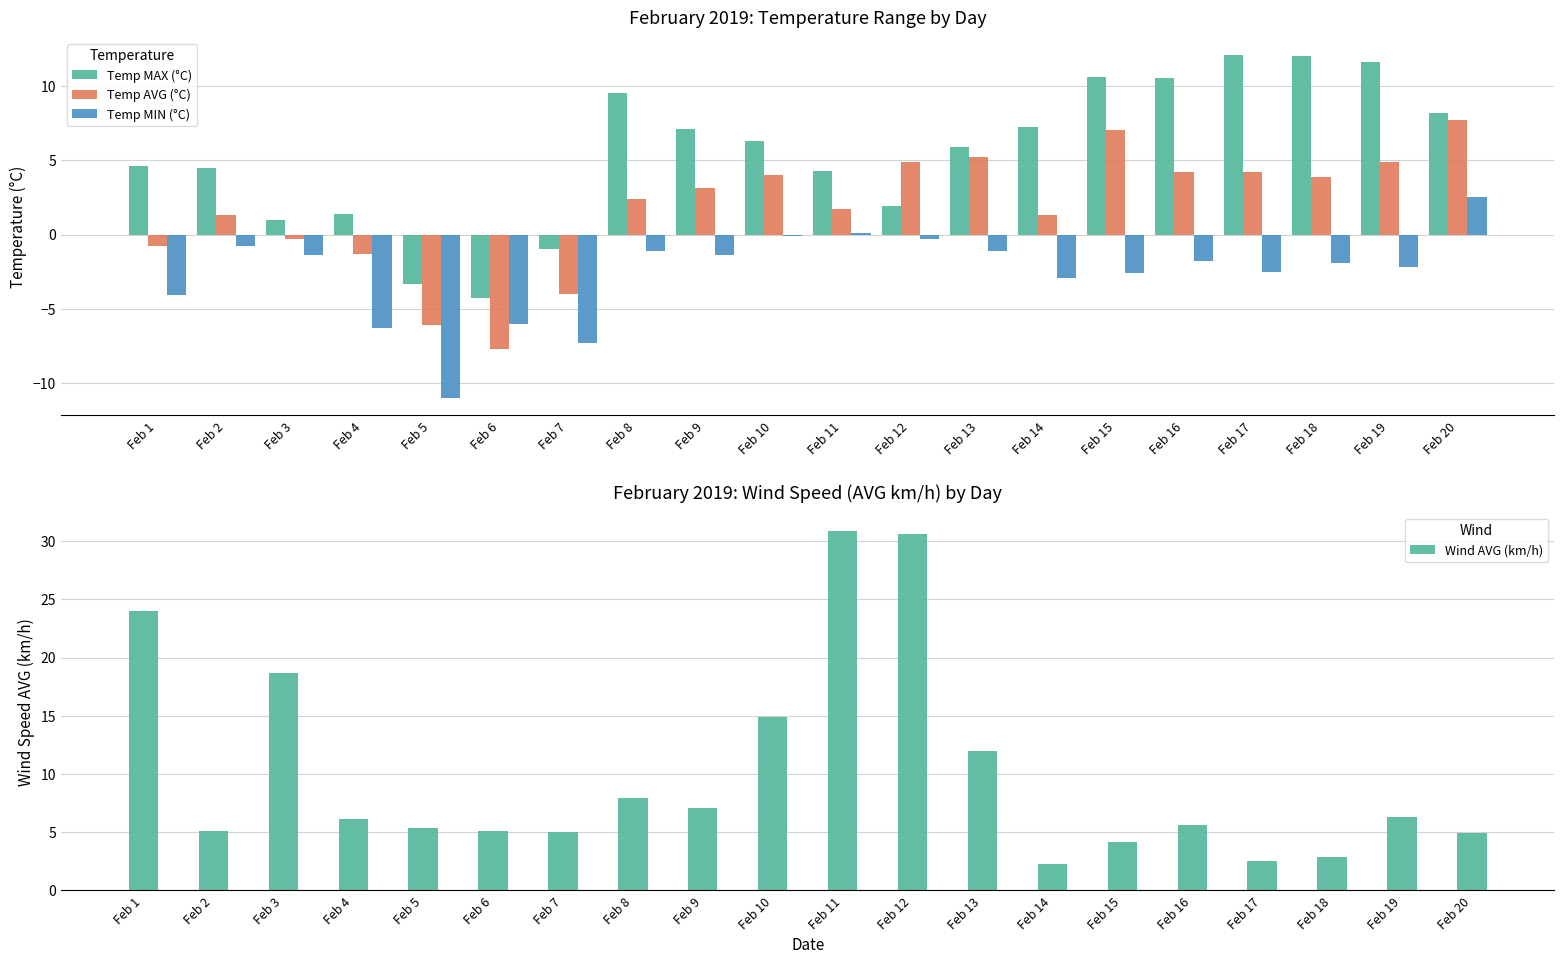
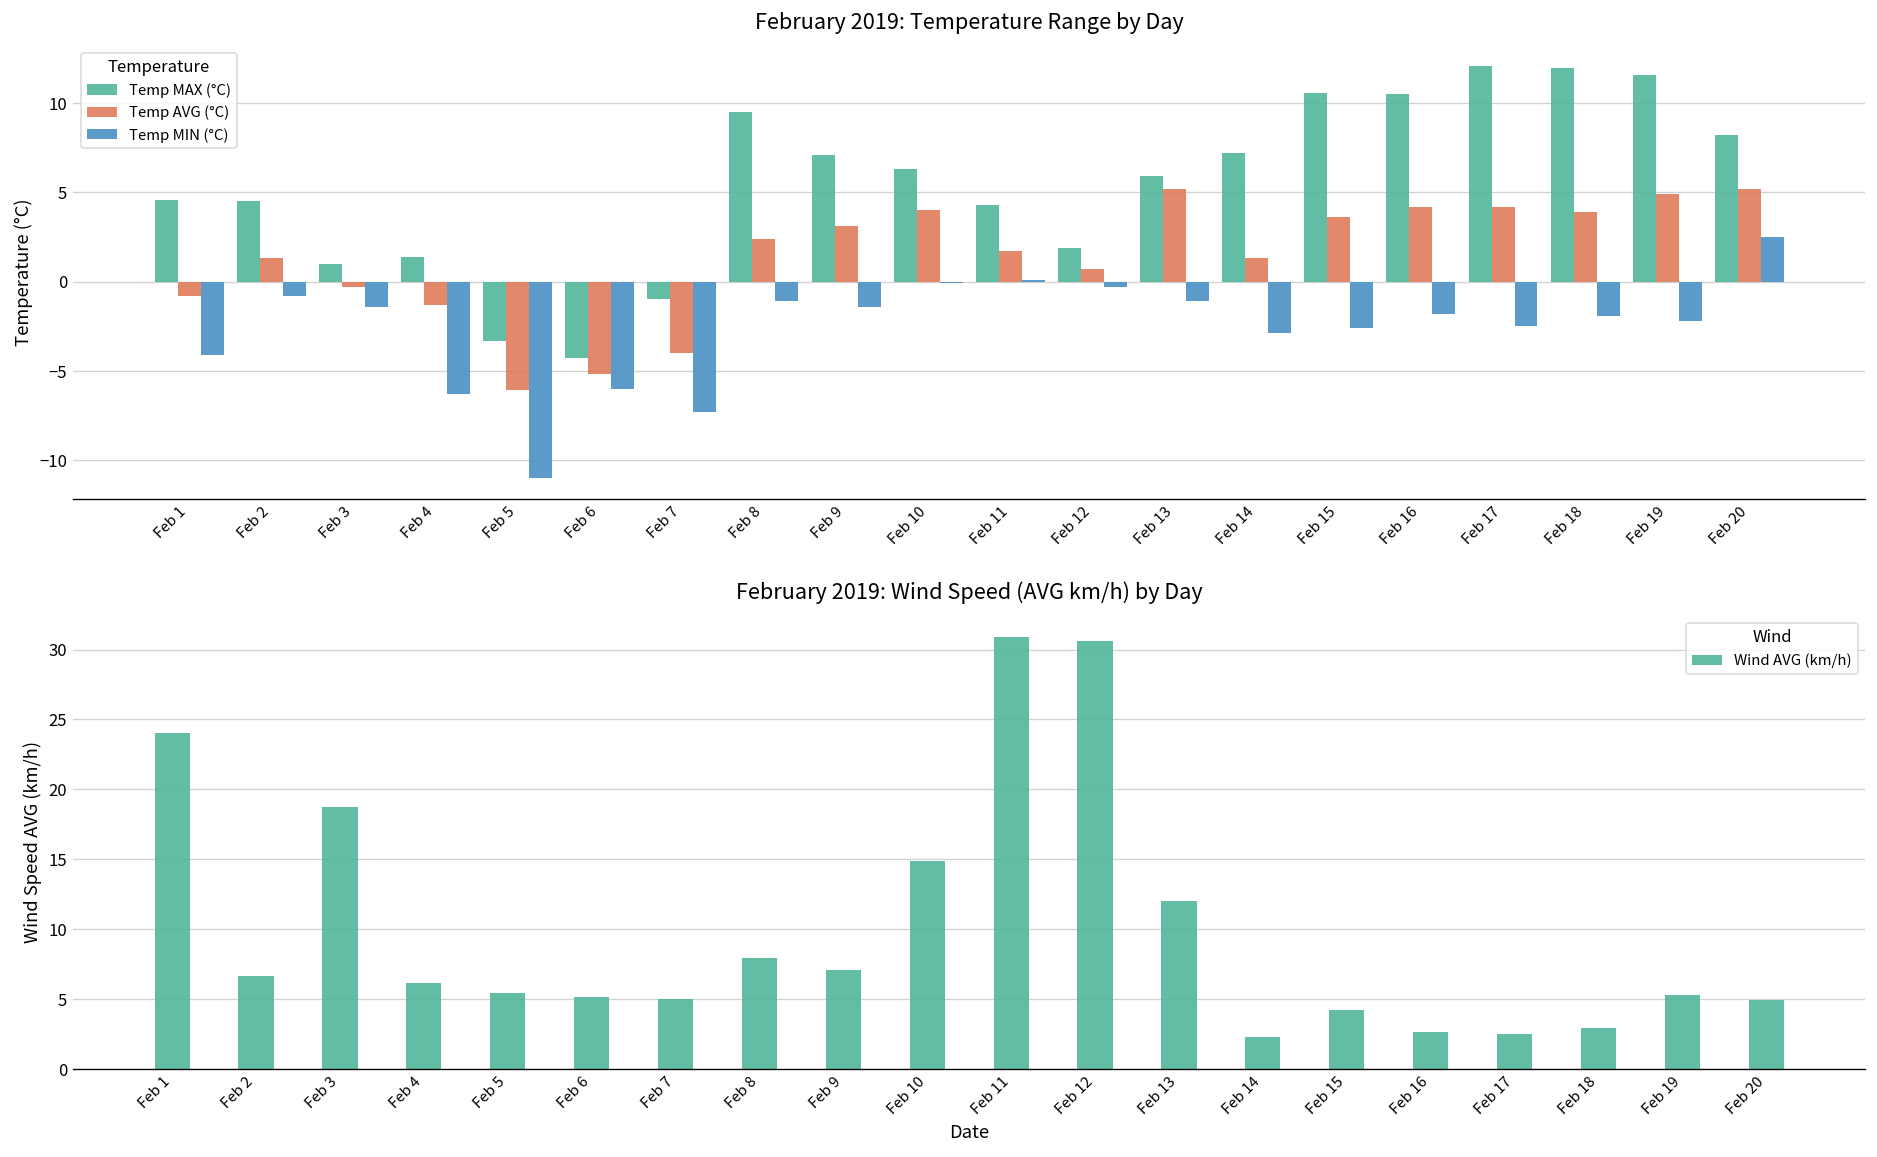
  {
    "February 2019: Temperature Range by Day": {
      "Temp AVG (°C)": {
        "Feb 1": -0.8,
        "Feb 2": 1.3,
        "Feb 3": -0.3,
        "Feb 4": -1.3,
        "Feb 5": -6.1,
-       "Feb 6": -7.7,
+       "Feb 6": -5.2,
        "Feb 7": -4.0,
        "Feb 8": 2.4,
        "Feb 9": 3.1,
        "Feb 10": 4.0,
        "Feb 11": 1.7,
-       "Feb 12": 4.9,
+       "Feb 12": 0.7,
        "Feb 13": 5.2,
        "Feb 14": 1.3,
-       "Feb 15": 7.0,
+       "Feb 15": 3.6,
        "Feb 16": 4.2,
        "Feb 17": 4.2,
        "Feb 18": 3.9,
        "Feb 19": 4.9,
-       "Feb 20": 7.7
+       "Feb 20": 5.2
      }
    },
    "February 2019: Wind Speed (AVG km/h) by Day": {
      "Feb 1": 24.0,
-     "Feb 2": 5.1,
+     "Feb 2": 6.6,
      "Feb 3": 18.7,
      "Feb 4": 6.1,
      "Feb 5": 5.4,
      "Feb 6": 5.1,
      "Feb 7": 5.0,
      "Feb 8": 7.9,
      "Feb 9": 7.1,
      "Feb 10": 14.9,
      "Feb 11": 30.9,
      "Feb 12": 30.6,
      "Feb 13": 12.0,
      "Feb 14": 2.3,
      "Feb 15": 4.2,
-     "Feb 16": 5.6,
+     "Feb 16": 2.6,
      "Feb 17": 2.5,
      "Feb 18": 2.9,
-     "Feb 19": 6.3,
+     "Feb 19": 5.3,
      "Feb 20": 4.9
    }
  }
